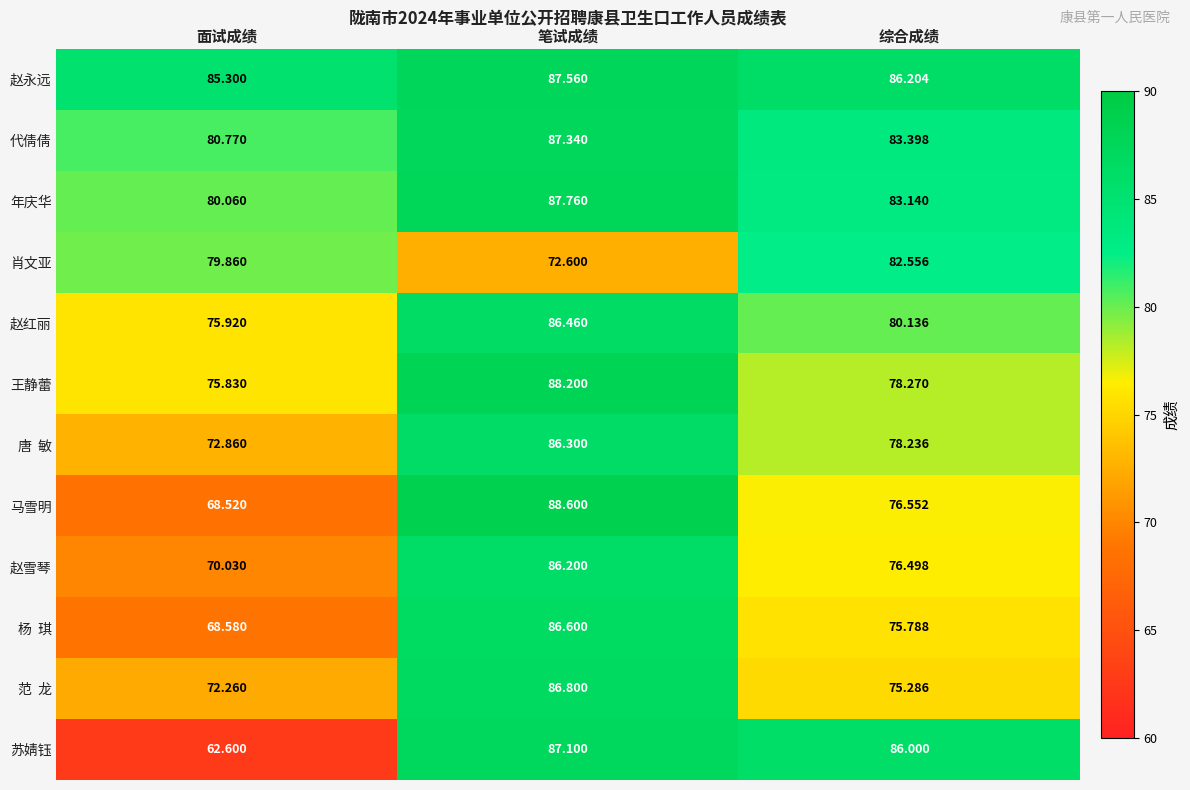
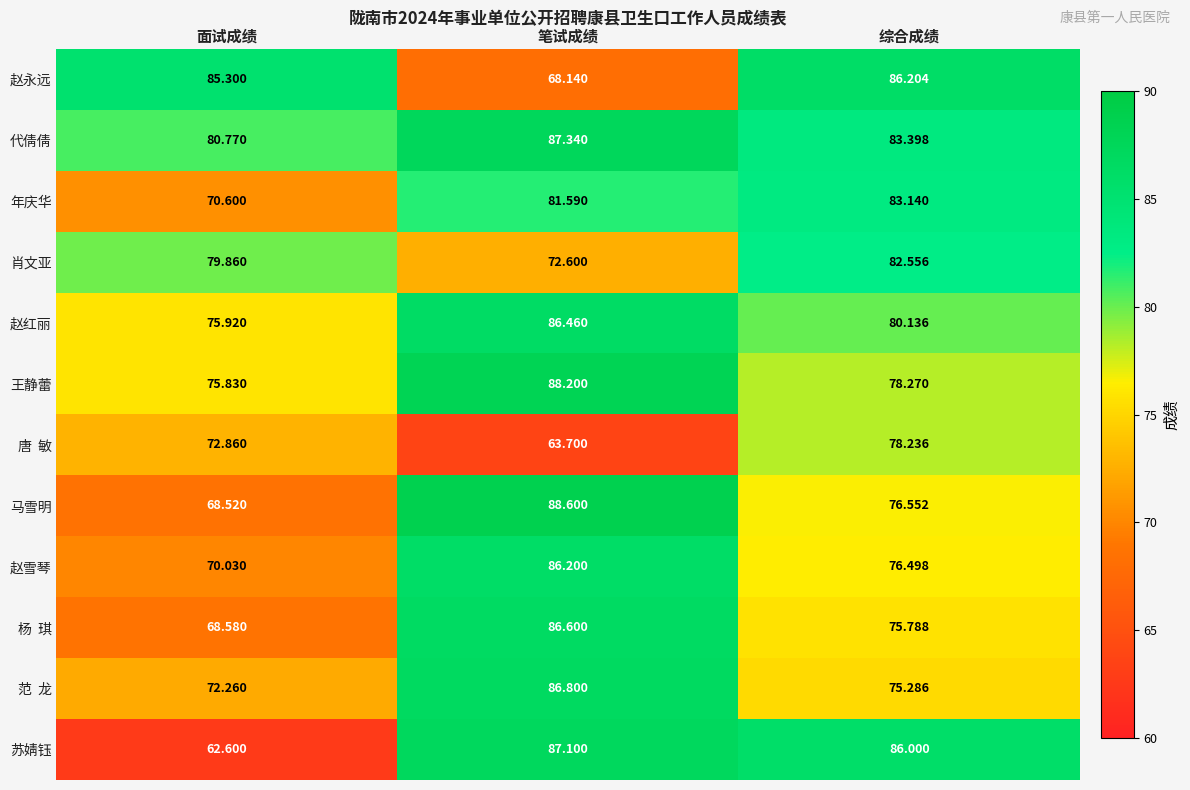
  {
    "赵永远": {
      "面试成绩": 85.300,
-     "笔试成绩": 87.560,
+     "笔试成绩": 68.140,
      "综合成绩": 86.204
    },
    "代倩倩": {
      "面试成绩": 80.770,
      "笔试成绩": 87.340,
      "综合成绩": 83.398
    },
    "年庆华": {
-     "面试成绩": 80.060,
-     "笔试成绩": 87.760,
+     "面试成绩": 70.600,
+     "笔试成绩": 81.590,
      "综合成绩": 83.140
    },
    "肖文亚": {
      "面试成绩": 79.860,
      "笔试成绩": 72.600,
      "综合成绩": 82.556
    },
    "赵红丽": {
      "面试成绩": 75.920,
      "笔试成绩": 86.460,
      "综合成绩": 80.136
    },
    "王静蕾": {
      "面试成绩": 75.830,
      "笔试成绩": 88.200,
      "综合成绩": 78.270
    },
    "唐 敏": {
      "面试成绩": 72.860,
-     "笔试成绩": 86.300,
+     "笔试成绩": 63.700,
      "综合成绩": 78.236
    },
    "马雪明": {
      "面试成绩": 68.520,
      "笔试成绩": 88.600,
      "综合成绩": 76.552
    },
    "赵雪琴": {
      "面试成绩": 70.030,
      "笔试成绩": 86.200,
      "综合成绩": 76.498
    },
    "杨 琪": {
      "面试成绩": 68.580,
      "笔试成绩": 86.600,
      "综合成绩": 75.788
    },
    "范 龙": {
      "面试成绩": 72.260,
      "笔试成绩": 86.800,
      "综合成绩": 75.286
    },
    "苏婧钰": {
      "面试成绩": 62.600,
      "笔试成绩": 87.100,
      "综合成绩": 86.000
    }
  }
